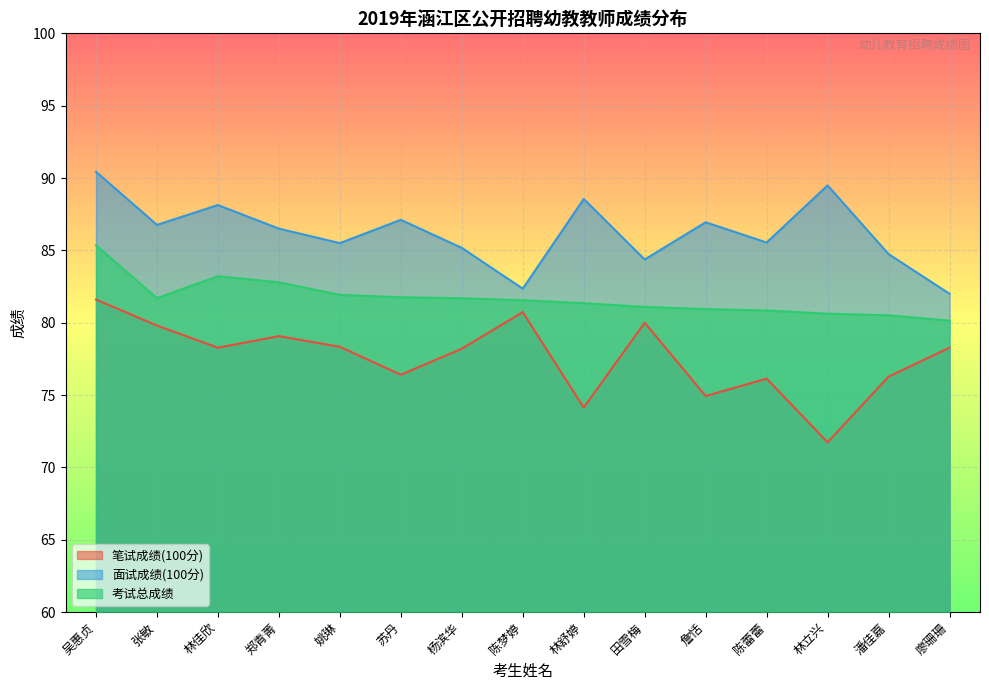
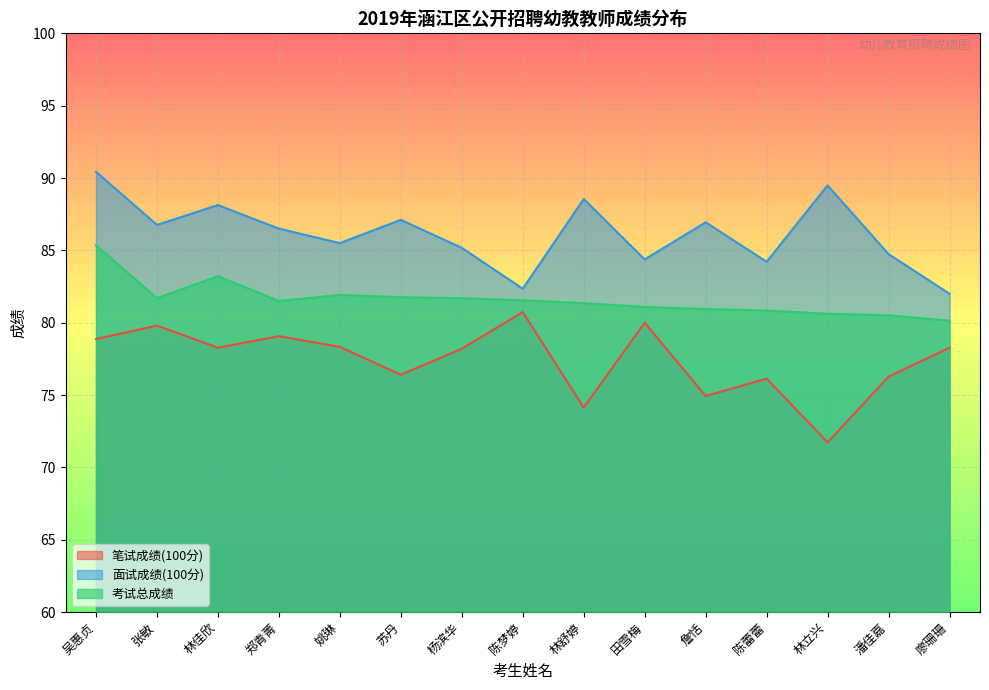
  {
    "笔试成绩(100分)": {
-     "吴惠贞": 81.6,
+     "吴惠贞": 78.9,
      "张敏": 79.8,
      "林佳欣": 78.3,
      "郑青菁": 79.1,
      "姚琳": 78.3,
      "苏丹": 76.4,
      "杨滨华": 78.2,
      "陈梦婷": 80.7,
      "林舒婷": 74.1,
      "田雪梅": 80.0,
      "詹恬": 74.9,
      "陈蕾蕾": 76.1,
      "林立兴": 71.7,
      "潘佳嘉": 76.3,
      "廖珊珊": 78.3
    },
    "面试成绩(100分)": {
      "吴惠贞": 90.4,
      "张敏": 86.8,
      "林佳欣": 88.1,
      "郑青菁": 86.5,
      "姚琳": 85.5,
      "苏丹": 87.1,
      "杨滨华": 85.2,
      "陈梦婷": 82.4,
      "林舒婷": 88.6,
      "田雪梅": 84.4,
      "詹恬": 86.9,
-     "陈蕾蕾": 85.5,
+     "陈蕾蕾": 84.2,
      "林立兴": 89.5,
      "潘佳嘉": 84.7,
      "廖珊珊": 82.0
    },
    "考试总成绩": {
      "吴惠贞": 85.4,
      "张敏": 81.7,
      "林佳欣": 83.2,
-     "郑青菁": 82.8,
+     "郑青菁": 81.5,
      "姚琳": 81.9,
      "苏丹": 81.8,
      "杨滨华": 81.7,
      "陈梦婷": 81.6,
      "林舒婷": 81.4,
      "田雪梅": 81.1,
      "詹恬": 80.9,
      "陈蕾蕾": 80.8,
      "林立兴": 80.6,
      "潘佳嘉": 80.5,
      "廖珊珊": 80.1
    }
  }
